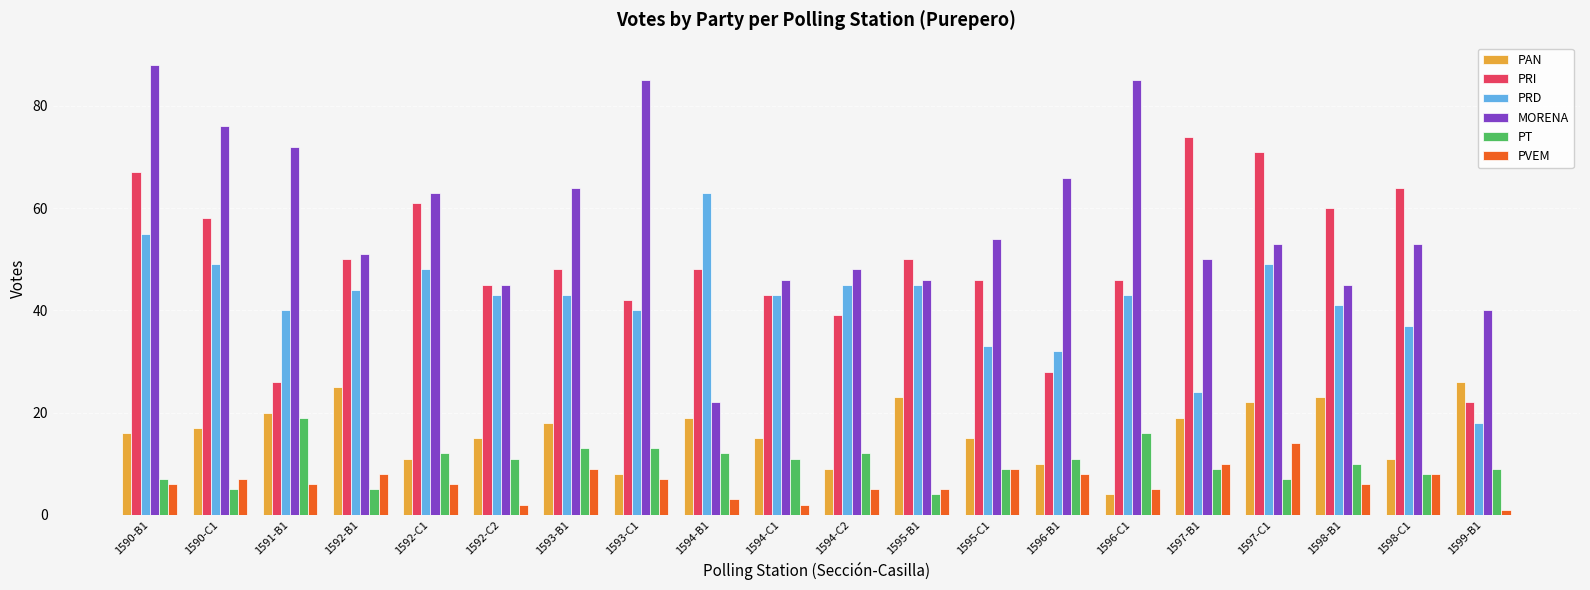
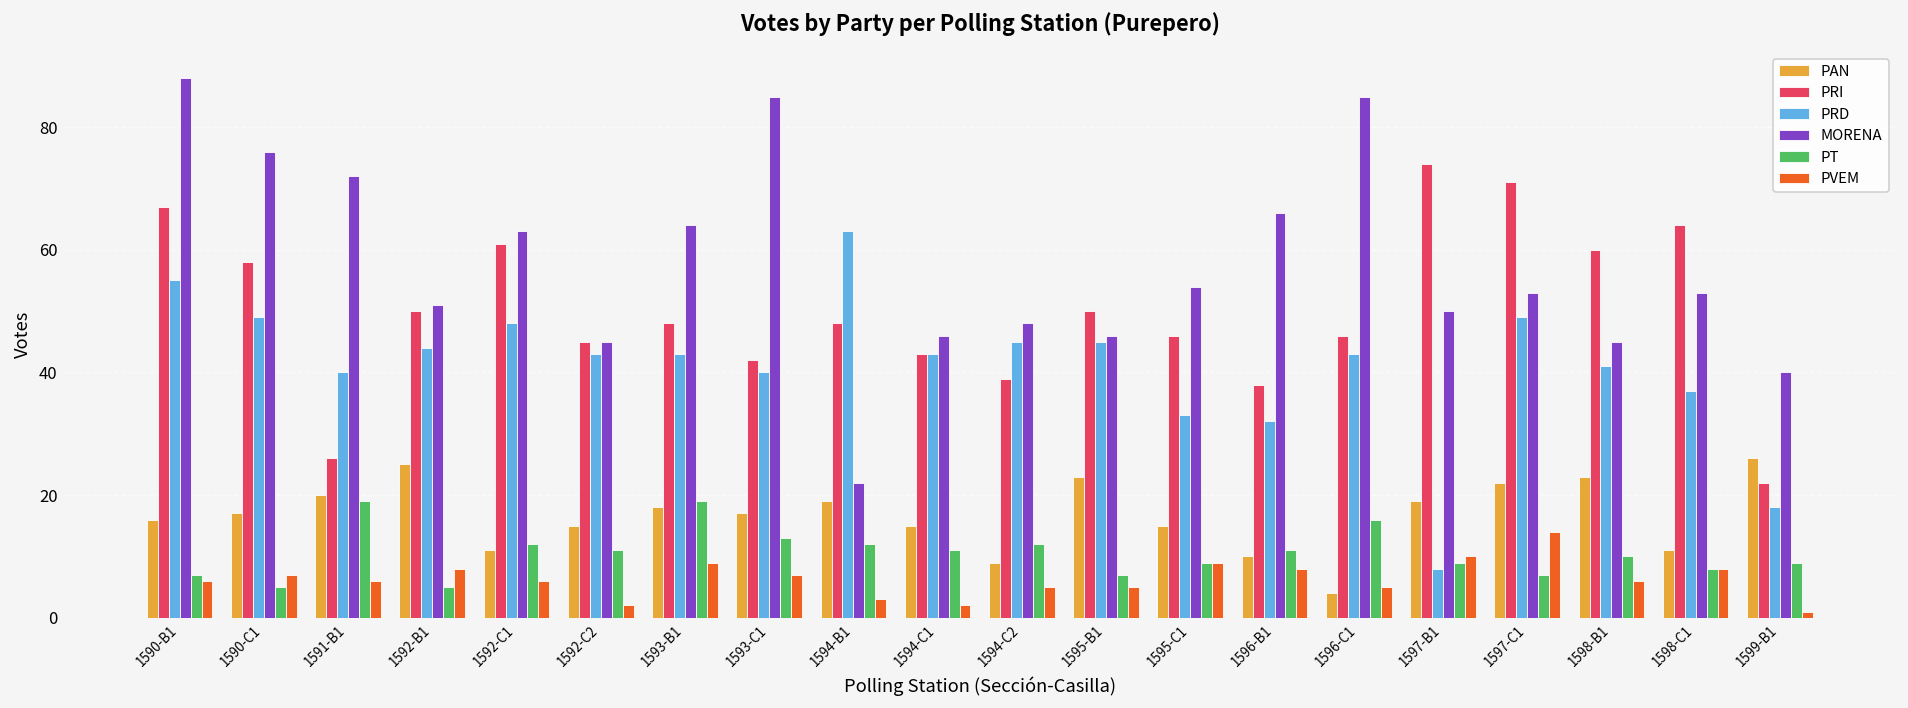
  {
    "PAN": {
      "1590-B1": 16,
      "1590-C1": 17,
      "1591-B1": 20,
      "1592-B1": 25,
      "1592-C1": 11,
      "1592-C2": 15,
      "1593-B1": 18,
-     "1593-C1": 8,
+     "1593-C1": 17,
      "1594-B1": 19,
      "1594-C1": 15,
      "1594-C2": 9,
      "1595-B1": 23,
      "1595-C1": 15,
      "1596-B1": 10,
      "1596-C1": 4,
      "1597-B1": 19,
      "1597-C1": 22,
      "1598-B1": 23,
      "1598-C1": 11,
      "1599-B1": 26
    },
    "PRI": {
      "1590-B1": 67,
      "1590-C1": 58,
      "1591-B1": 26,
      "1592-B1": 50,
      "1592-C1": 61,
      "1592-C2": 45,
      "1593-B1": 48,
      "1593-C1": 42,
      "1594-B1": 48,
      "1594-C1": 43,
      "1594-C2": 39,
      "1595-B1": 50,
      "1595-C1": 46,
-     "1596-B1": 28,
+     "1596-B1": 38,
      "1596-C1": 46,
      "1597-B1": 74,
      "1597-C1": 71,
      "1598-B1": 60,
      "1598-C1": 64,
      "1599-B1": 22
    },
    "PRD": {
      "1590-B1": 55,
      "1590-C1": 49,
      "1591-B1": 40,
      "1592-B1": 44,
      "1592-C1": 48,
      "1592-C2": 43,
      "1593-B1": 43,
      "1593-C1": 40,
      "1594-B1": 63,
      "1594-C1": 43,
      "1594-C2": 45,
      "1595-B1": 45,
      "1595-C1": 33,
      "1596-B1": 32,
      "1596-C1": 43,
-     "1597-B1": 24,
+     "1597-B1": 8,
      "1597-C1": 49,
      "1598-B1": 41,
      "1598-C1": 37,
      "1599-B1": 18
    },
    "MORENA": {
      "1590-B1": 88,
      "1590-C1": 76,
      "1591-B1": 72,
      "1592-B1": 51,
      "1592-C1": 63,
      "1592-C2": 45,
      "1593-B1": 64,
      "1593-C1": 85,
      "1594-B1": 22,
      "1594-C1": 46,
      "1594-C2": 48,
      "1595-B1": 46,
      "1595-C1": 54,
      "1596-B1": 66,
      "1596-C1": 85,
      "1597-B1": 50,
      "1597-C1": 53,
      "1598-B1": 45,
      "1598-C1": 53,
      "1599-B1": 40
    },
    "PT": {
      "1590-B1": 7,
      "1590-C1": 5,
      "1591-B1": 19,
      "1592-B1": 5,
      "1592-C1": 12,
      "1592-C2": 11,
-     "1593-B1": 13,
+     "1593-B1": 19,
      "1593-C1": 13,
      "1594-B1": 12,
      "1594-C1": 11,
      "1594-C2": 12,
-     "1595-B1": 4,
+     "1595-B1": 7,
      "1595-C1": 9,
      "1596-B1": 11,
      "1596-C1": 16,
      "1597-B1": 9,
      "1597-C1": 7,
      "1598-B1": 10,
      "1598-C1": 8,
      "1599-B1": 9
    },
    "PVEM": {
      "1590-B1": 6,
      "1590-C1": 7,
      "1591-B1": 6,
      "1592-B1": 8,
      "1592-C1": 6,
      "1592-C2": 2,
      "1593-B1": 9,
      "1593-C1": 7,
      "1594-B1": 3,
      "1594-C1": 2,
      "1594-C2": 5,
      "1595-B1": 5,
      "1595-C1": 9,
      "1596-B1": 8,
      "1596-C1": 5,
      "1597-B1": 10,
      "1597-C1": 14,
      "1598-B1": 6,
      "1598-C1": 8,
      "1599-B1": 1
    }
  }
